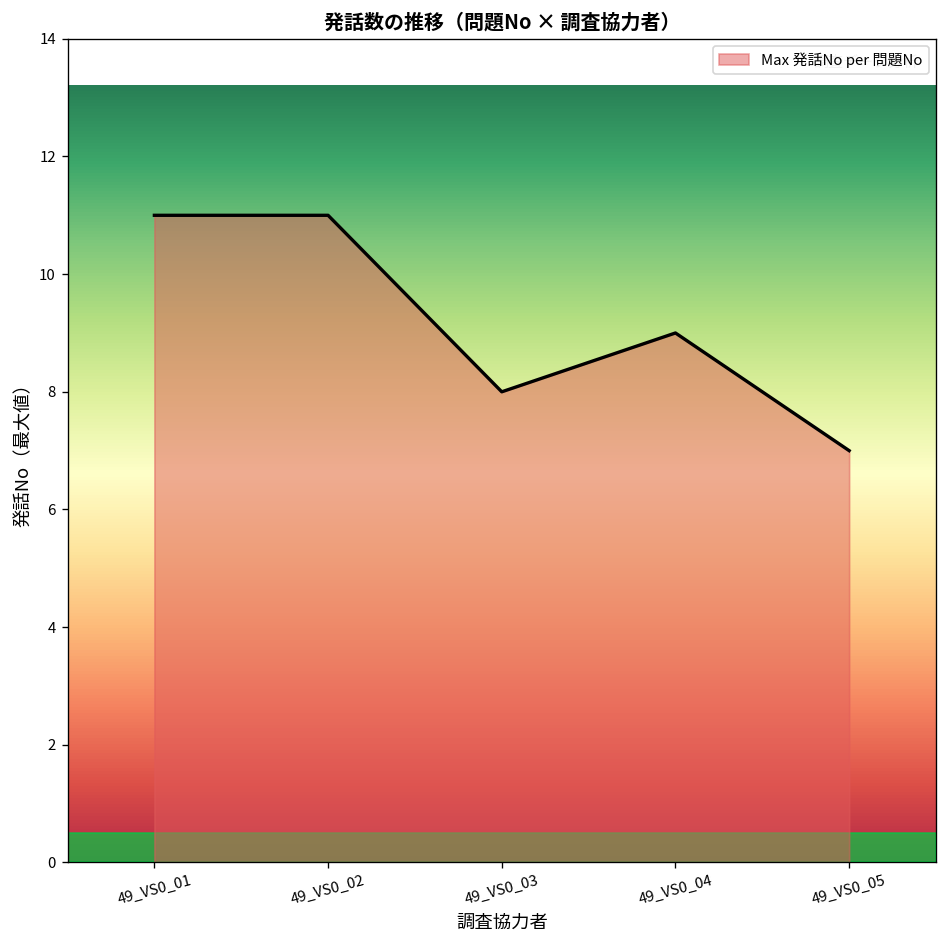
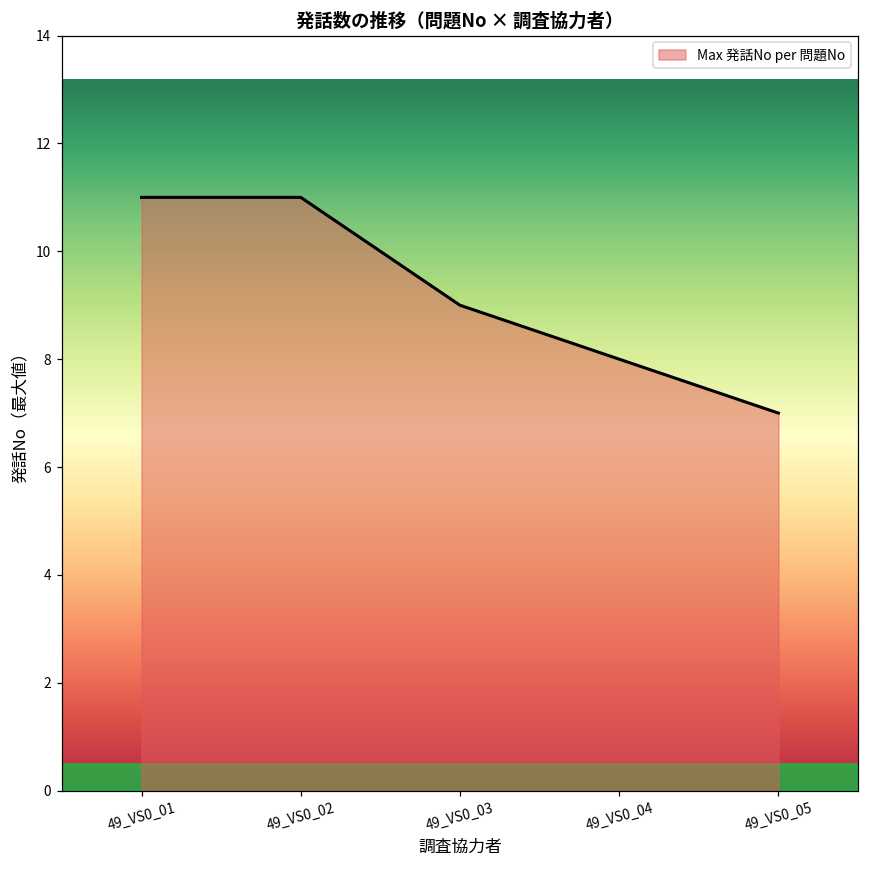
  {
    "49_VS0_01": 11,
    "49_VS0_02": 11,
-   "49_VS0_03": 8,
-   "49_VS0_04": 9,
+   "49_VS0_03": 9,
+   "49_VS0_04": 8,
    "49_VS0_05": 7
  }
